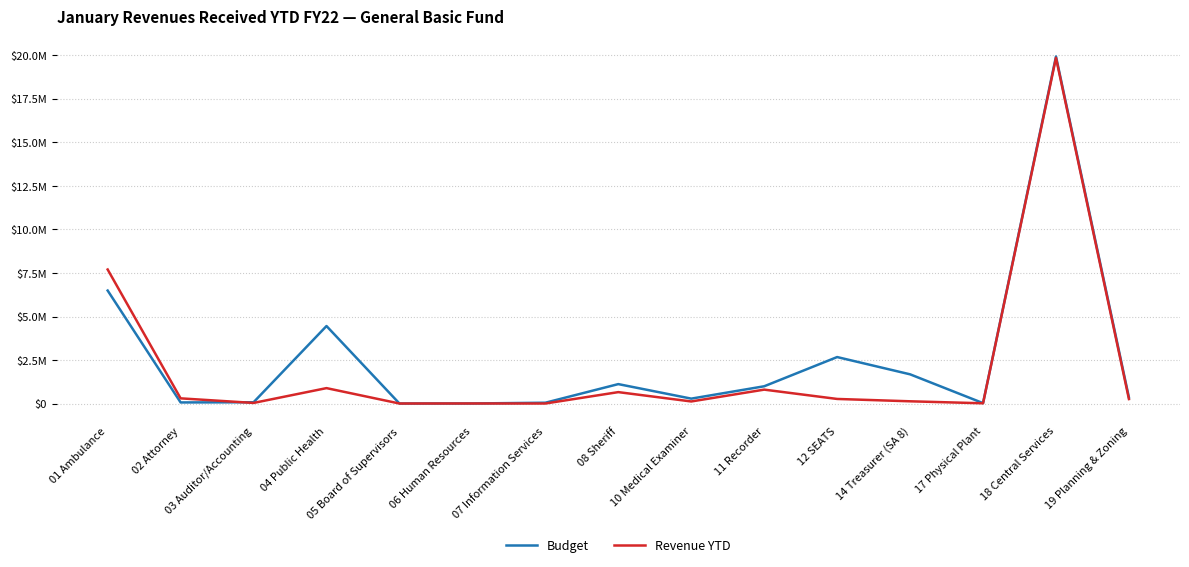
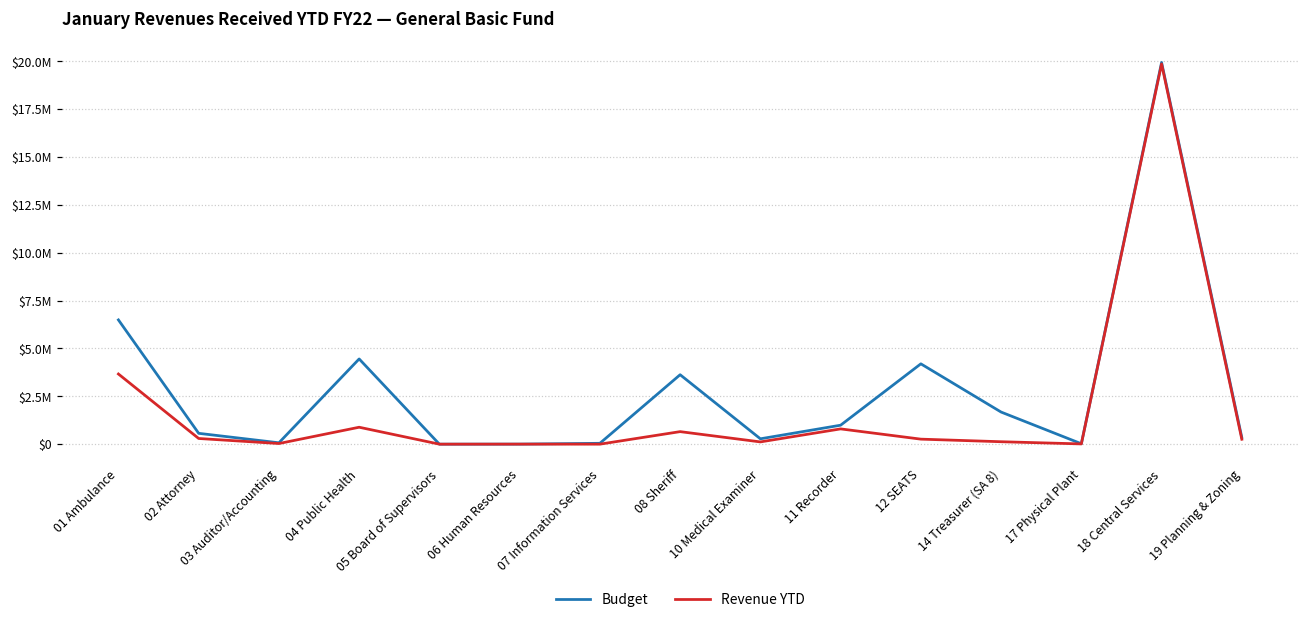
  {
    "Budget": {
      "01 Ambulance": "$6500000",
-     "02 Attorney": "$100000",
+     "02 Attorney": "$600000",
      "04 Public Health": "$4500000",
-     "08 Sheriff": "$1100000",
+     "08 Sheriff": "$3600000",
      "10 Medical Examiner": "$300000",
      "11 Recorder": "$1000000",
-     "12 SEATS": "$2700000",
+     "12 SEATS": "$4200000",
      "14 Treasurer (SA 8)": "$1700000"
    },
    "Revenue YTD": {
-     "01 Ambulance": "$7700000",
+     "01 Ambulance": "$3700000",
      "02 Attorney": "$300000",
      "04 Public Health": "$900000",
      "08 Sheriff": "$700000",
      "10 Medical Examiner": "$100000",
      "11 Recorder": "$800000",
      "12 SEATS": "$300000",
      "14 Treasurer (SA 8)": "$100000"
    }
  }
